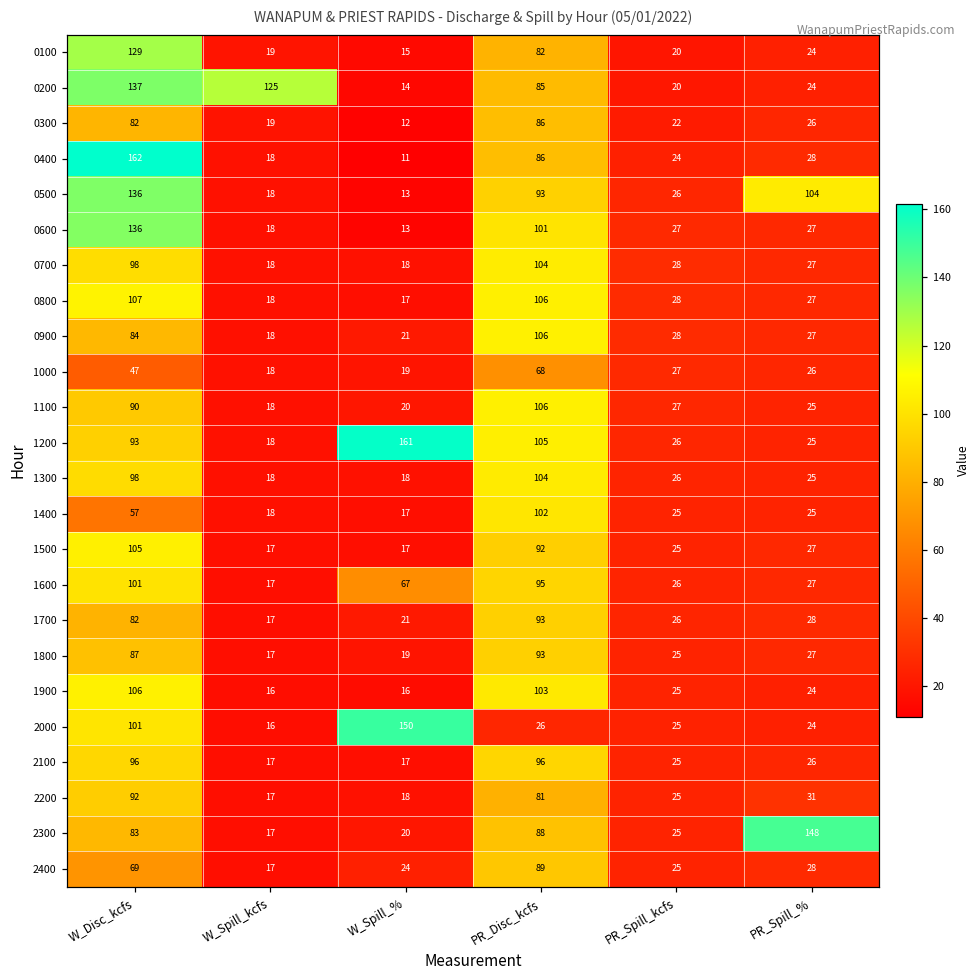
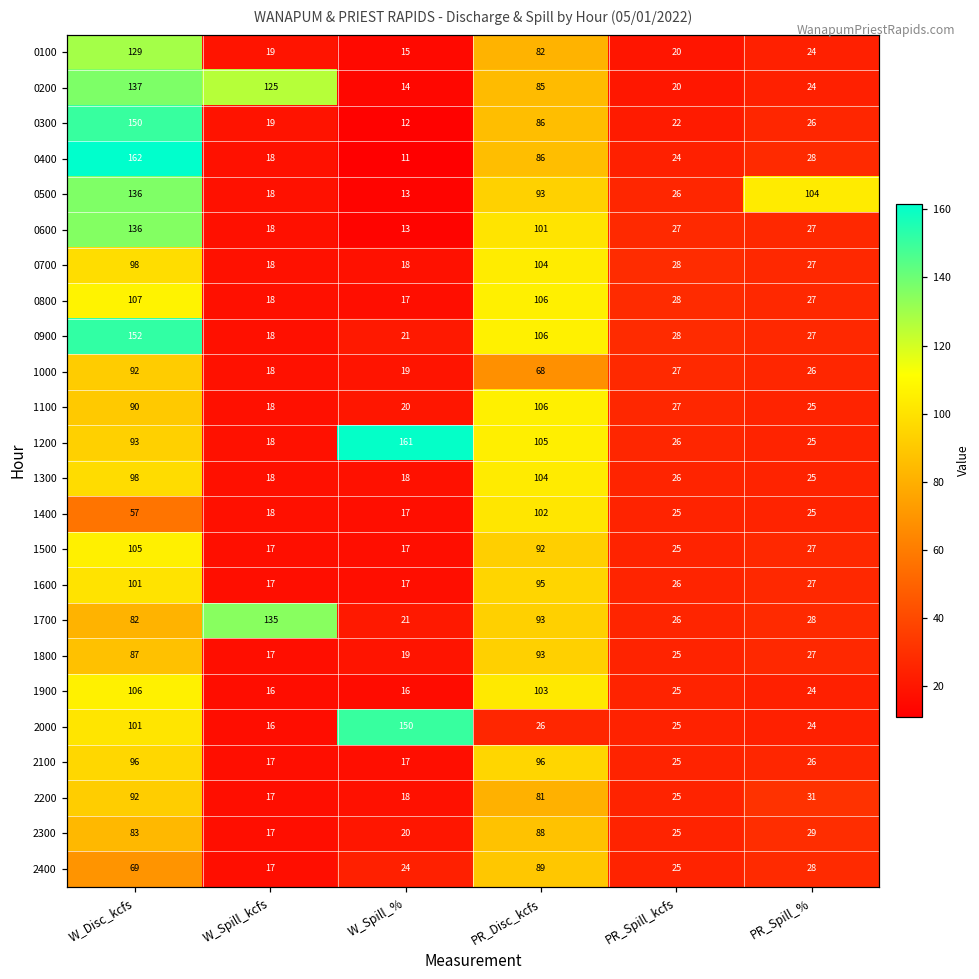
  {
    "0100": {
      "W_Disc_kcfs": 129,
      "W_Spill_kcfs": 19,
      "W_Spill_%": 15,
      "PR_Disc_kcfs": 82,
      "PR_Spill_kcfs": 20,
      "PR_Spill_%": 24
    },
    "0200": {
      "W_Disc_kcfs": 137,
      "W_Spill_kcfs": 125,
      "W_Spill_%": 14,
      "PR_Disc_kcfs": 85,
      "PR_Spill_kcfs": 20,
      "PR_Spill_%": 24
    },
    "0300": {
-     "W_Disc_kcfs": 82,
+     "W_Disc_kcfs": 150,
      "W_Spill_kcfs": 19,
      "W_Spill_%": 12,
      "PR_Disc_kcfs": 86,
      "PR_Spill_kcfs": 22,
      "PR_Spill_%": 26
    },
    "0400": {
      "W_Disc_kcfs": 162,
      "W_Spill_kcfs": 18,
      "W_Spill_%": 11,
      "PR_Disc_kcfs": 86,
      "PR_Spill_kcfs": 24,
      "PR_Spill_%": 28
    },
    "0500": {
      "W_Disc_kcfs": 136,
      "W_Spill_kcfs": 18,
      "W_Spill_%": 13,
      "PR_Disc_kcfs": 93,
      "PR_Spill_kcfs": 26,
      "PR_Spill_%": 104
    },
    "0600": {
      "W_Disc_kcfs": 136,
      "W_Spill_kcfs": 18,
      "W_Spill_%": 13,
      "PR_Disc_kcfs": 101,
      "PR_Spill_kcfs": 27,
      "PR_Spill_%": 27
    },
    "0700": {
      "W_Disc_kcfs": 98,
      "W_Spill_kcfs": 18,
      "W_Spill_%": 18,
      "PR_Disc_kcfs": 104,
      "PR_Spill_kcfs": 28,
      "PR_Spill_%": 27
    },
    "0800": {
      "W_Disc_kcfs": 107,
      "W_Spill_kcfs": 18,
      "W_Spill_%": 17,
      "PR_Disc_kcfs": 106,
      "PR_Spill_kcfs": 28,
      "PR_Spill_%": 27
    },
    "0900": {
-     "W_Disc_kcfs": 84,
+     "W_Disc_kcfs": 152,
      "W_Spill_kcfs": 18,
      "W_Spill_%": 21,
      "PR_Disc_kcfs": 106,
      "PR_Spill_kcfs": 28,
      "PR_Spill_%": 27
    },
    "1000": {
-     "W_Disc_kcfs": 47,
+     "W_Disc_kcfs": 92,
      "W_Spill_kcfs": 18,
      "W_Spill_%": 19,
      "PR_Disc_kcfs": 68,
      "PR_Spill_kcfs": 27,
      "PR_Spill_%": 26
    },
    "1100": {
      "W_Disc_kcfs": 90,
      "W_Spill_kcfs": 18,
      "W_Spill_%": 20,
      "PR_Disc_kcfs": 106,
      "PR_Spill_kcfs": 27,
      "PR_Spill_%": 25
    },
    "1200": {
      "W_Disc_kcfs": 93,
      "W_Spill_kcfs": 18,
      "W_Spill_%": 161,
      "PR_Disc_kcfs": 105,
      "PR_Spill_kcfs": 26,
      "PR_Spill_%": 25
    },
    "1300": {
      "W_Disc_kcfs": 98,
      "W_Spill_kcfs": 18,
      "W_Spill_%": 18,
      "PR_Disc_kcfs": 104,
      "PR_Spill_kcfs": 26,
      "PR_Spill_%": 25
    },
    "1400": {
      "W_Disc_kcfs": 57,
      "W_Spill_kcfs": 18,
      "W_Spill_%": 17,
      "PR_Disc_kcfs": 102,
      "PR_Spill_kcfs": 25,
      "PR_Spill_%": 25
    },
    "1500": {
      "W_Disc_kcfs": 105,
      "W_Spill_kcfs": 17,
      "W_Spill_%": 17,
      "PR_Disc_kcfs": 92,
      "PR_Spill_kcfs": 25,
      "PR_Spill_%": 27
    },
    "1600": {
      "W_Disc_kcfs": 101,
      "W_Spill_kcfs": 17,
-     "W_Spill_%": 67,
+     "W_Spill_%": 17,
      "PR_Disc_kcfs": 95,
      "PR_Spill_kcfs": 26,
      "PR_Spill_%": 27
    },
    "1700": {
      "W_Disc_kcfs": 82,
-     "W_Spill_kcfs": 17,
+     "W_Spill_kcfs": 135,
      "W_Spill_%": 21,
      "PR_Disc_kcfs": 93,
      "PR_Spill_kcfs": 26,
      "PR_Spill_%": 28
    },
    "1800": {
      "W_Disc_kcfs": 87,
      "W_Spill_kcfs": 17,
      "W_Spill_%": 19,
      "PR_Disc_kcfs": 93,
      "PR_Spill_kcfs": 25,
      "PR_Spill_%": 27
    },
    "1900": {
      "W_Disc_kcfs": 106,
      "W_Spill_kcfs": 16,
      "W_Spill_%": 16,
      "PR_Disc_kcfs": 103,
      "PR_Spill_kcfs": 25,
      "PR_Spill_%": 24
    },
    "2000": {
      "W_Disc_kcfs": 101,
      "W_Spill_kcfs": 16,
      "W_Spill_%": 150,
      "PR_Disc_kcfs": 26,
      "PR_Spill_kcfs": 25,
      "PR_Spill_%": 24
    },
    "2100": {
      "W_Disc_kcfs": 96,
      "W_Spill_kcfs": 17,
      "W_Spill_%": 17,
      "PR_Disc_kcfs": 96,
      "PR_Spill_kcfs": 25,
      "PR_Spill_%": 26
    },
    "2200": {
      "W_Disc_kcfs": 92,
      "W_Spill_kcfs": 17,
      "W_Spill_%": 18,
      "PR_Disc_kcfs": 81,
      "PR_Spill_kcfs": 25,
      "PR_Spill_%": 31
    },
    "2300": {
      "W_Disc_kcfs": 83,
      "W_Spill_kcfs": 17,
      "W_Spill_%": 20,
      "PR_Disc_kcfs": 88,
      "PR_Spill_kcfs": 25,
-     "PR_Spill_%": 148
+     "PR_Spill_%": 29
    },
    "2400": {
      "W_Disc_kcfs": 69,
      "W_Spill_kcfs": 17,
      "W_Spill_%": 24,
      "PR_Disc_kcfs": 89,
      "PR_Spill_kcfs": 25,
      "PR_Spill_%": 28
    }
  }
